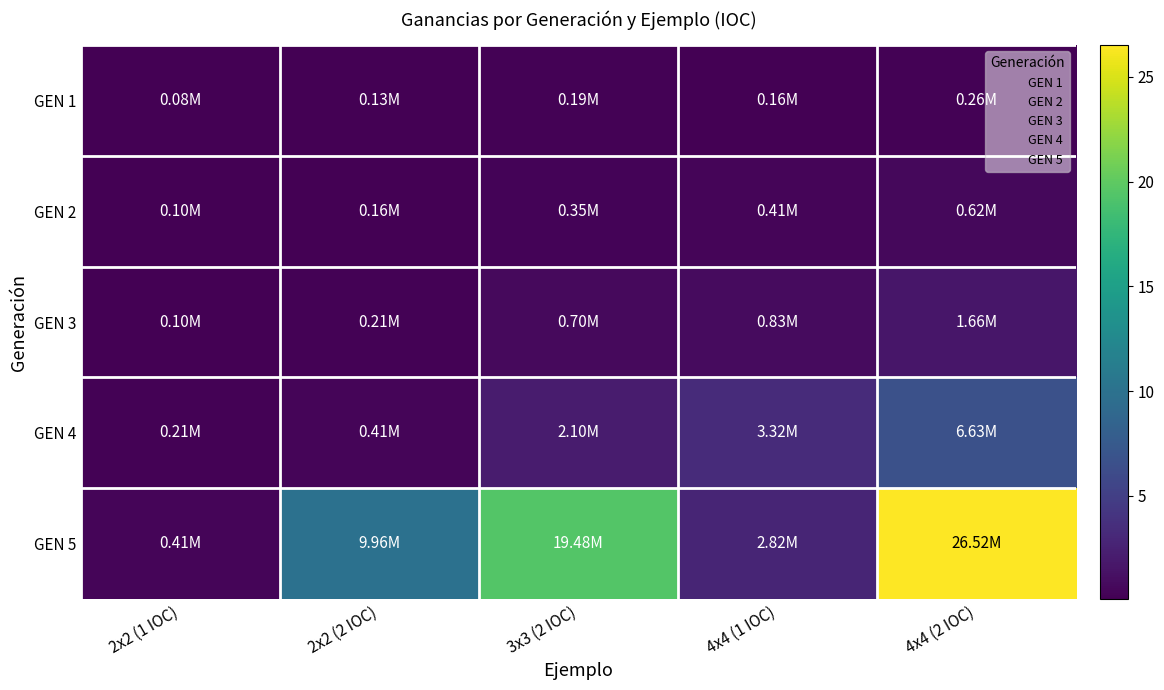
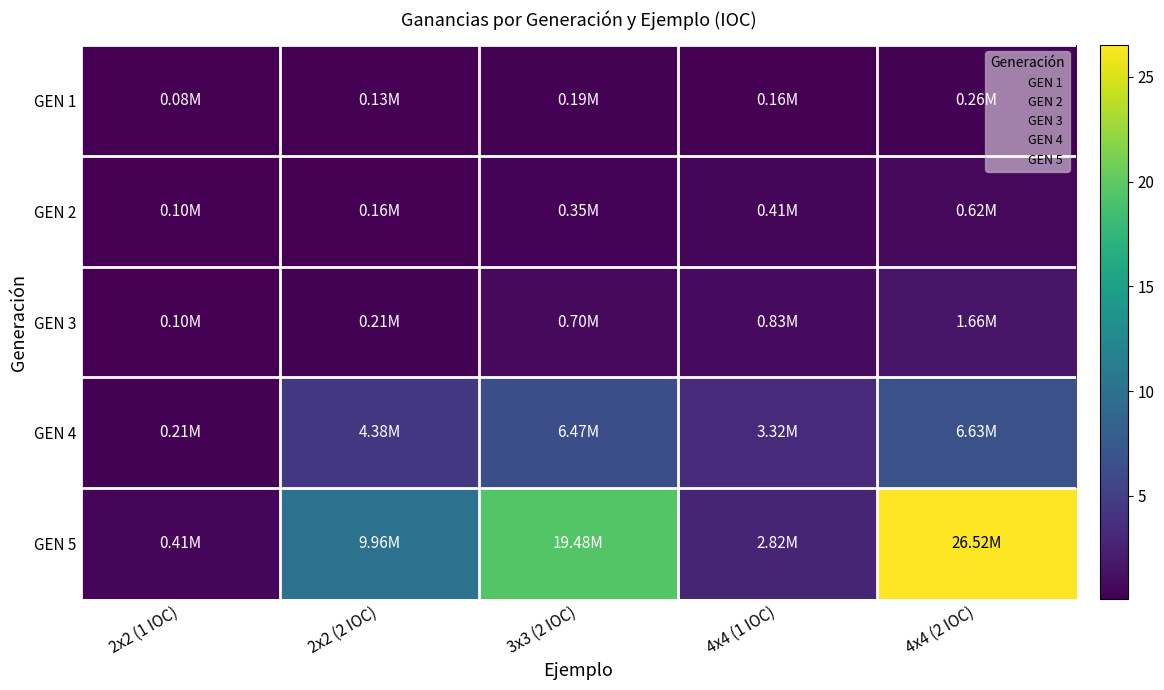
  {
    "GEN 1": {
      "2x2 (1 IOC)": "0.08M",
      "2x2 (2 IOC)": "0.13M",
      "3x3 (2 IOC)": "0.19M",
      "4x4 (1 IOC)": "0.16M"
    },
    "GEN 2": {
      "2x2 (1 IOC)": "0.10M",
      "2x2 (2 IOC)": "0.16M",
      "3x3 (2 IOC)": "0.35M",
      "4x4 (1 IOC)": "0.41M",
      "4x4 (2 IOC)": "0.62M"
    },
    "GEN 3": {
      "2x2 (1 IOC)": "0.10M",
      "2x2 (2 IOC)": "0.21M",
      "3x3 (2 IOC)": "0.70M",
      "4x4 (1 IOC)": "0.83M",
      "4x4 (2 IOC)": "1.66M"
    },
    "GEN 4": {
      "2x2 (1 IOC)": "0.21M",
-     "2x2 (2 IOC)": "0.41M",
-     "3x3 (2 IOC)": "2.10M",
+     "2x2 (2 IOC)": "4.38M",
+     "3x3 (2 IOC)": "6.47M",
      "4x4 (1 IOC)": "3.32M",
      "4x4 (2 IOC)": "6.63M"
    },
    "GEN 5": {
      "2x2 (1 IOC)": "0.41M",
      "2x2 (2 IOC)": "9.96M",
      "3x3 (2 IOC)": "19.48M",
      "4x4 (1 IOC)": "2.82M",
      "4x4 (2 IOC)": "26.52M"
    }
  }
